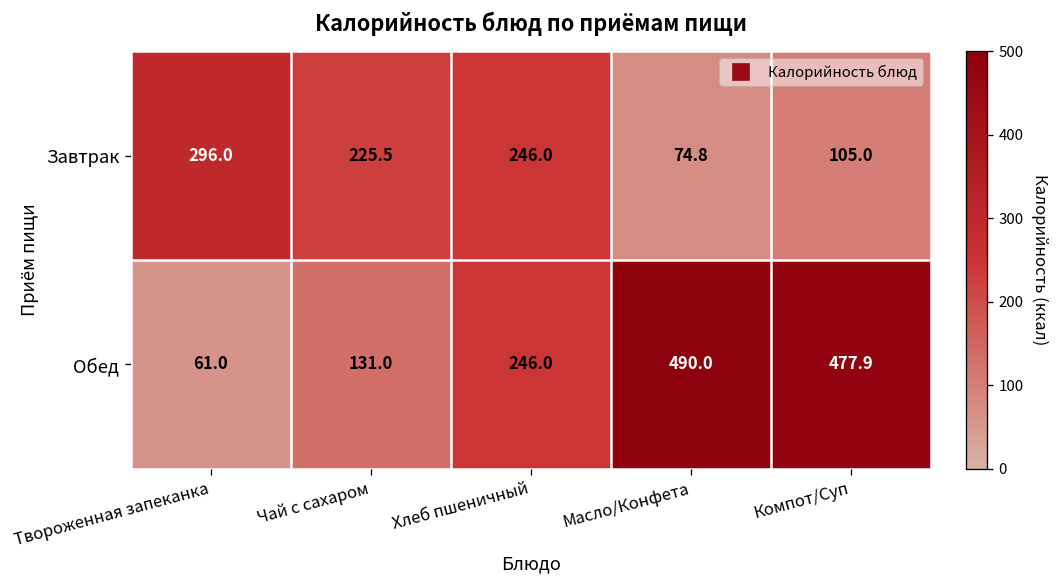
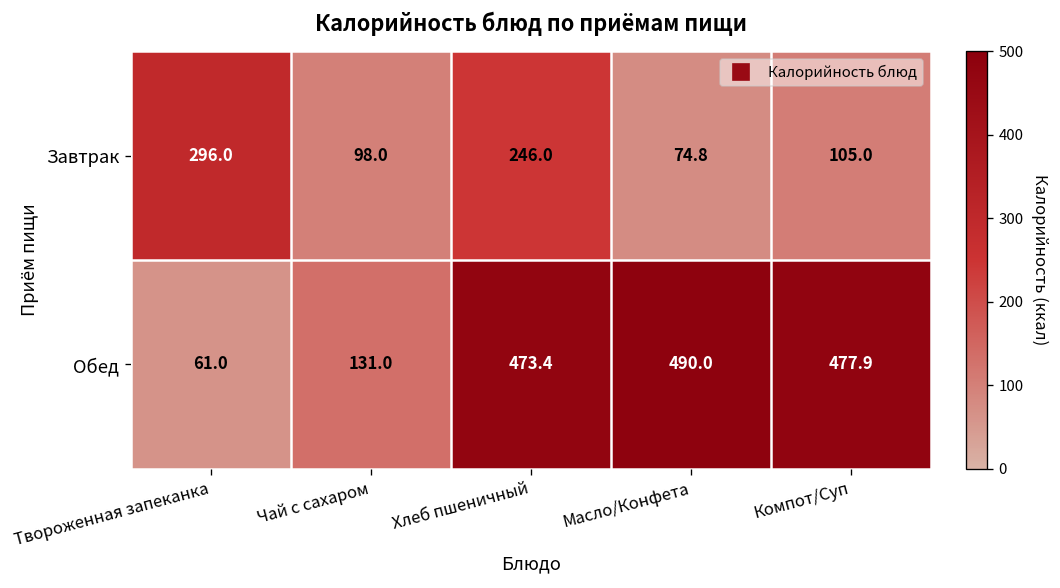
  {
    "Завтрак": {
      "Твороженная запеканка": 296.0,
-     "Чай с сахаром": 225.5,
+     "Чай с сахаром": 98.0,
      "Хлеб пшеничный": 246.0,
      "Масло/Конфета": 74.8,
      "Компот/Суп": 105.0
    },
    "Обед": {
      "Твороженная запеканка": 61.0,
      "Чай с сахаром": 131.0,
-     "Хлеб пшеничный": 246.0,
+     "Хлеб пшеничный": 473.4,
      "Масло/Конфета": 490.0,
      "Компот/Суп": 477.9
    }
  }
